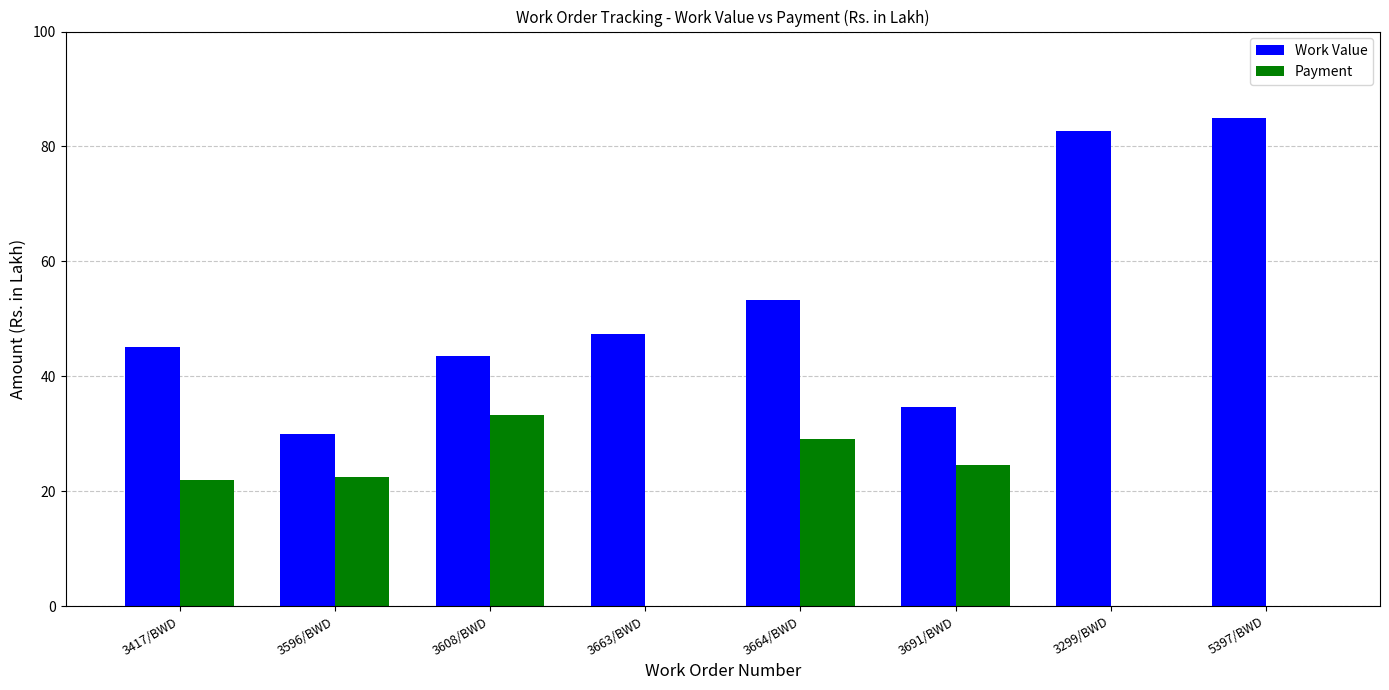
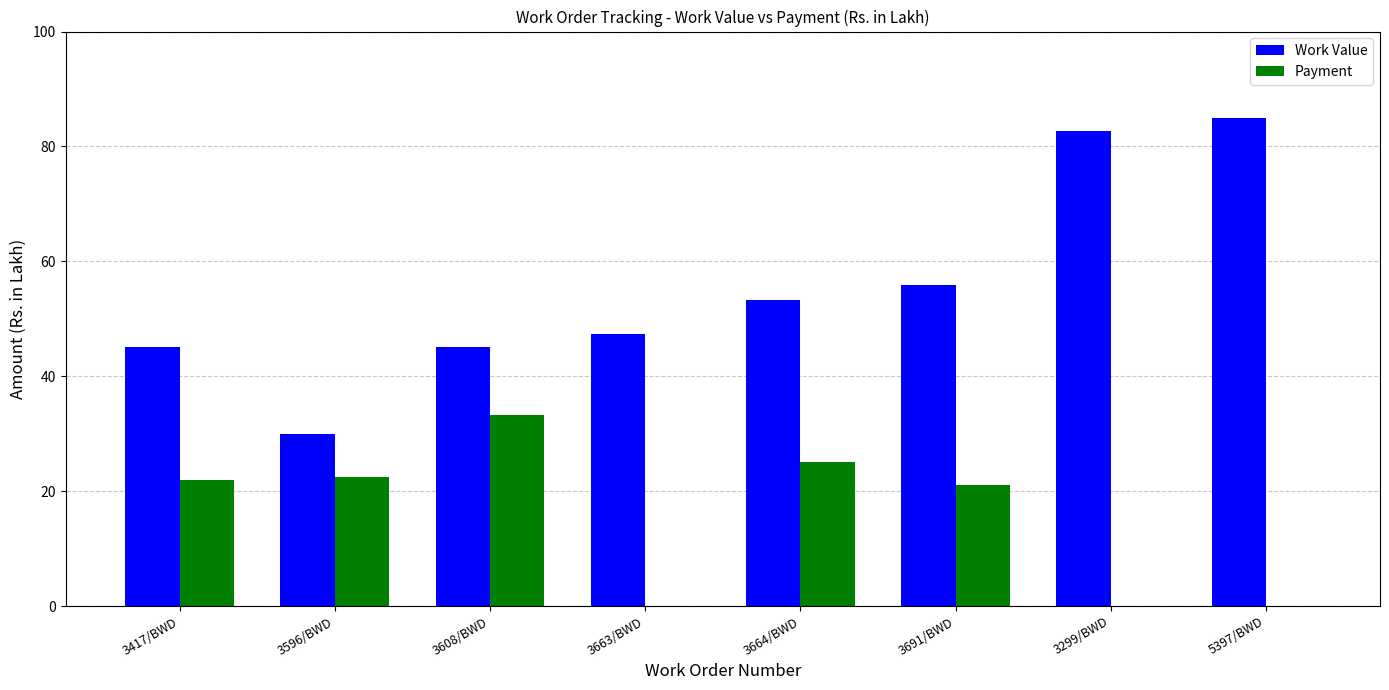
  {
    "Work Value": {
      "3417/BWD": 45,
      "3596/BWD": 30,
-     "3608/BWD": 44,
+     "3608/BWD": 45,
      "3663/BWD": 47,
      "3664/BWD": 53,
-     "3691/BWD": 35,
+     "3691/BWD": 56,
      "3299/BWD": 83,
      "5397/BWD": 85
    },
    "Payment": {
      "3417/BWD": 22,
      "3596/BWD": 22,
      "3608/BWD": 33,
      "3663/BWD": 0,
-     "3664/BWD": 29,
-     "3691/BWD": 25,
+     "3664/BWD": 25,
+     "3691/BWD": 21,
      "3299/BWD": 0,
      "5397/BWD": 0
    }
  }
